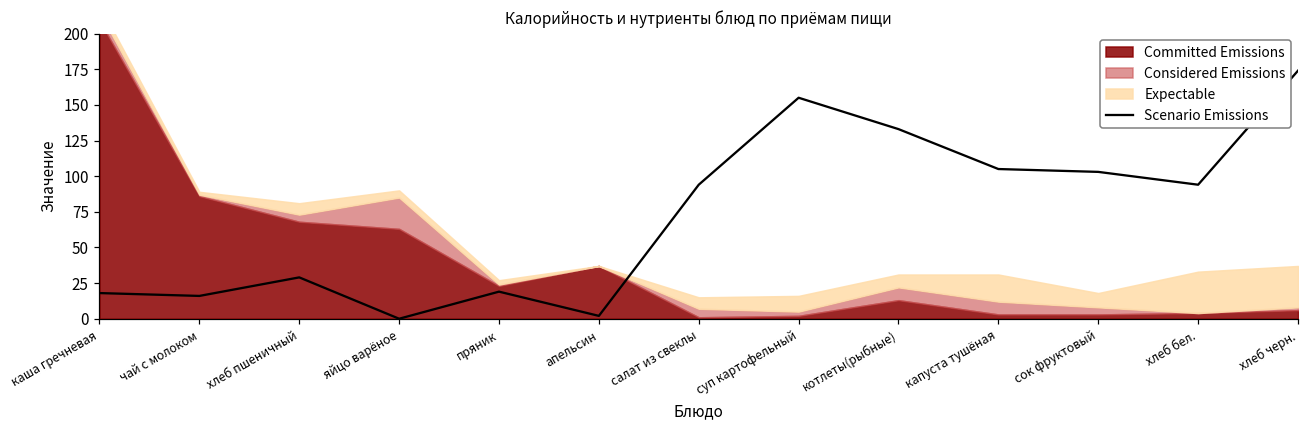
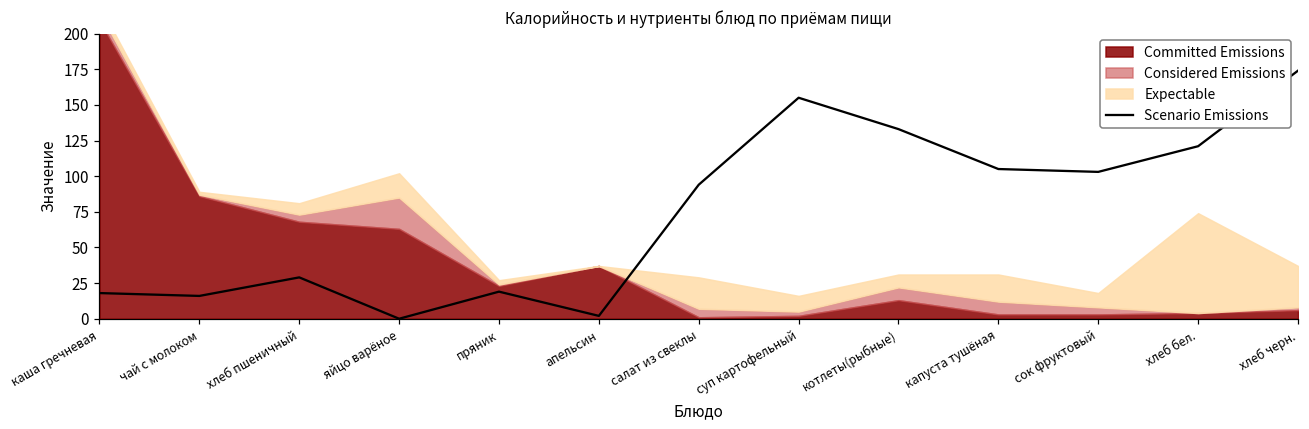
  {
    "Scenario Emissions": {
      "каша гречневая": 18,
      "чай с молоком": 16,
      "хлеб пшеничный": 29,
      "яйцо варёное": 0,
      "пряник": 19,
      "апельсин": 2,
      "салат из свеклы": 94,
      "суп картофельный": 155,
      "котлеты(рыбные)": 133,
      "капуста тушёная": 105,
      "сок фруктовый": 103,
-     "хлеб бел.": 94,
+     "хлеб бел.": 121,
      "хлеб черн.": 174
    },
    "Committed Emissions": {
      "хлеб пшеничный": 68,
      "яйцо варёное": 63,
      "суп картофельный": 2,
      "котлеты(рыбные)": 13,
      "капуста тушёная": 3,
      "сок фруктовый": 3,
      "хлеб черн.": 6
    },
    "Considered Emissions": {
      "хлеб пшеничный": 5,
      "яйцо варёное": 22,
      "салат из свеклы": 6,
      "суп картофельный": 3,
      "котлеты(рыбные)": 9,
      "капуста тушёная": 9,
      "сок фруктовый": 5,
      "хлеб черн.": 2
    },
    "Expectable": {
      "чай с молоком": 2,
      "хлеб пшеничный": 8,
-     "яйцо варёное": 5,
+     "яйцо варёное": 17,
      "пряник": 3,
-     "салат из свеклы": 8,
+     "салат из свеклы": 22,
      "суп картофельный": 11,
      "котлеты(рыбные)": 9,
      "капуста тушёная": 19,
      "сок фруктовый": 10,
-     "хлеб бел.": 29,
+     "хлеб бел.": 70,
      "хлеб черн.": 29
    }
  }
